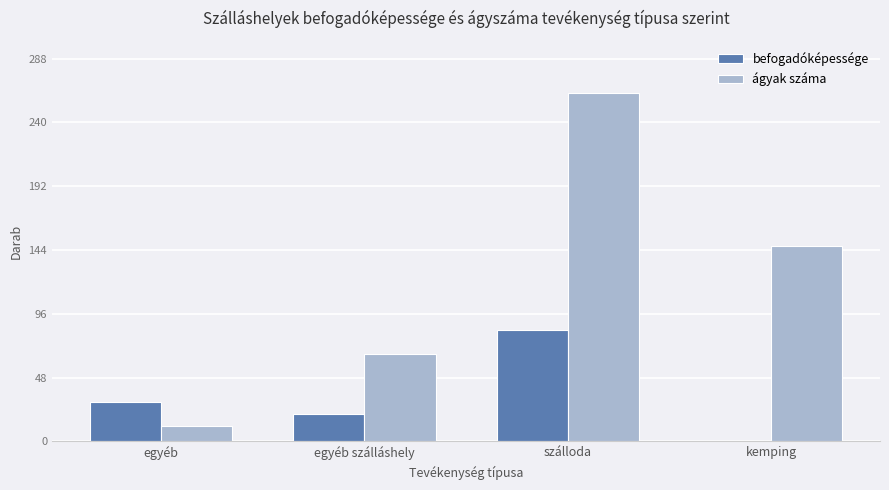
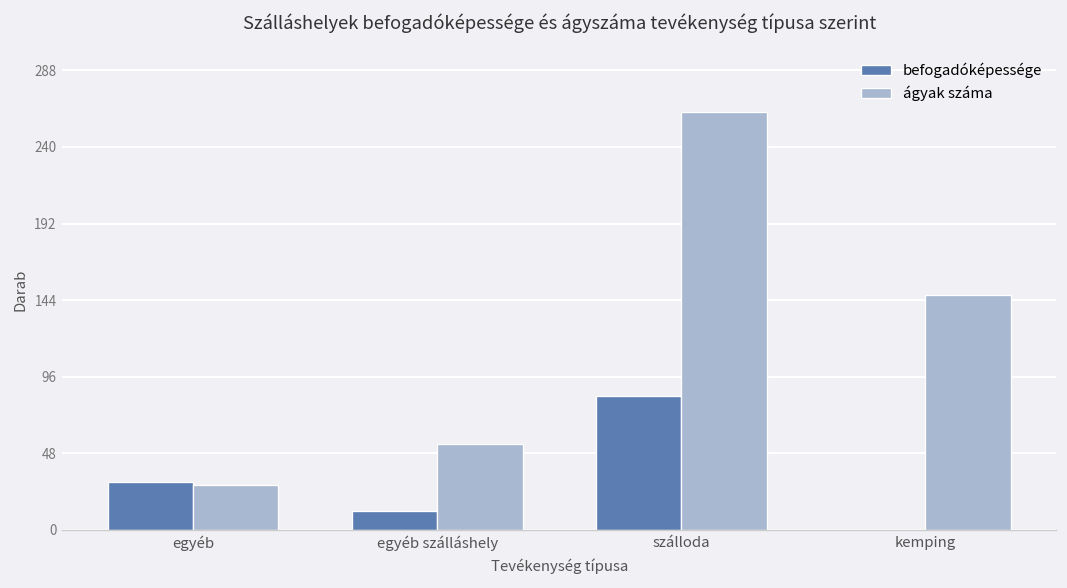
  {
    "befogadóképessége": {
      "egyéb": 30,
-     "egyéb szálláshely": 21,
+     "egyéb szálláshely": 12,
      "szálloda": 84,
      "kemping": 0
    },
    "ágyak száma": {
-     "egyéb": 12,
-     "egyéb szálláshely": 66,
+     "egyéb": 28,
+     "egyéb szálláshely": 54,
      "szálloda": 262,
      "kemping": 147
    }
  }
